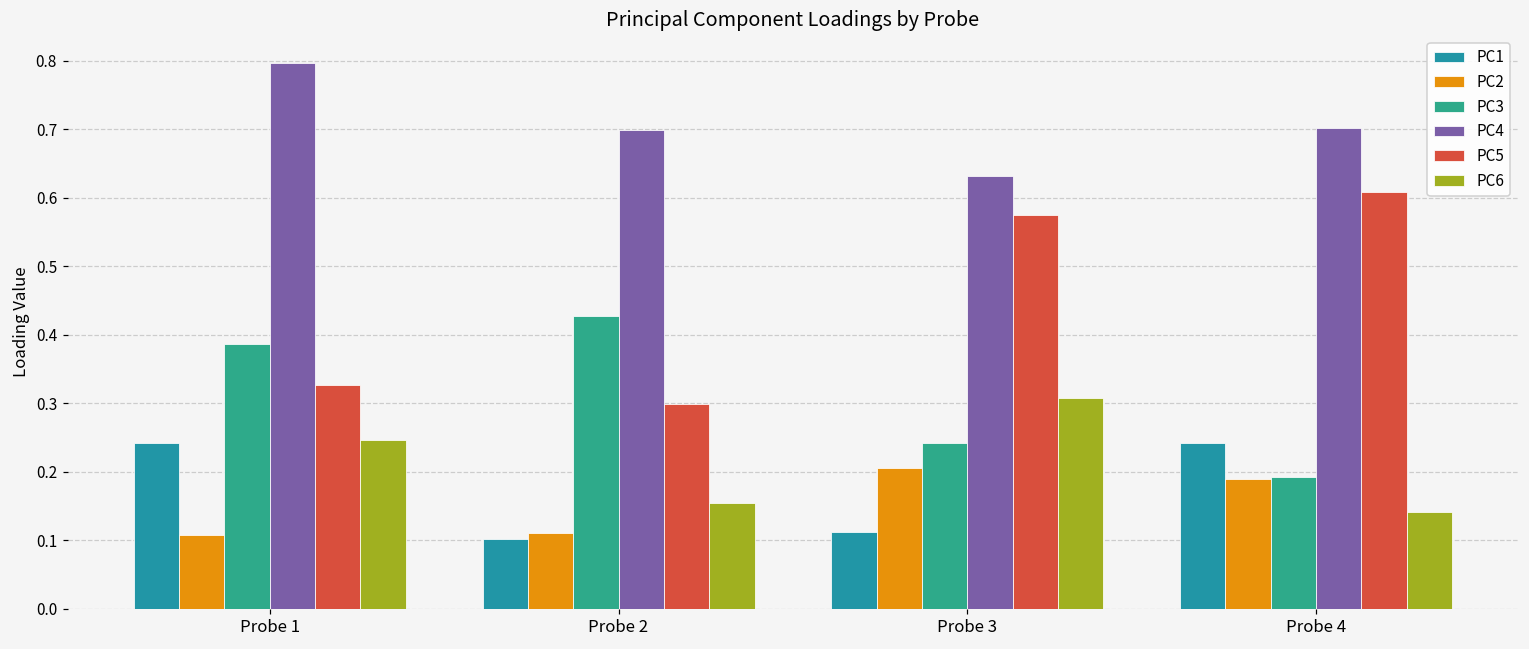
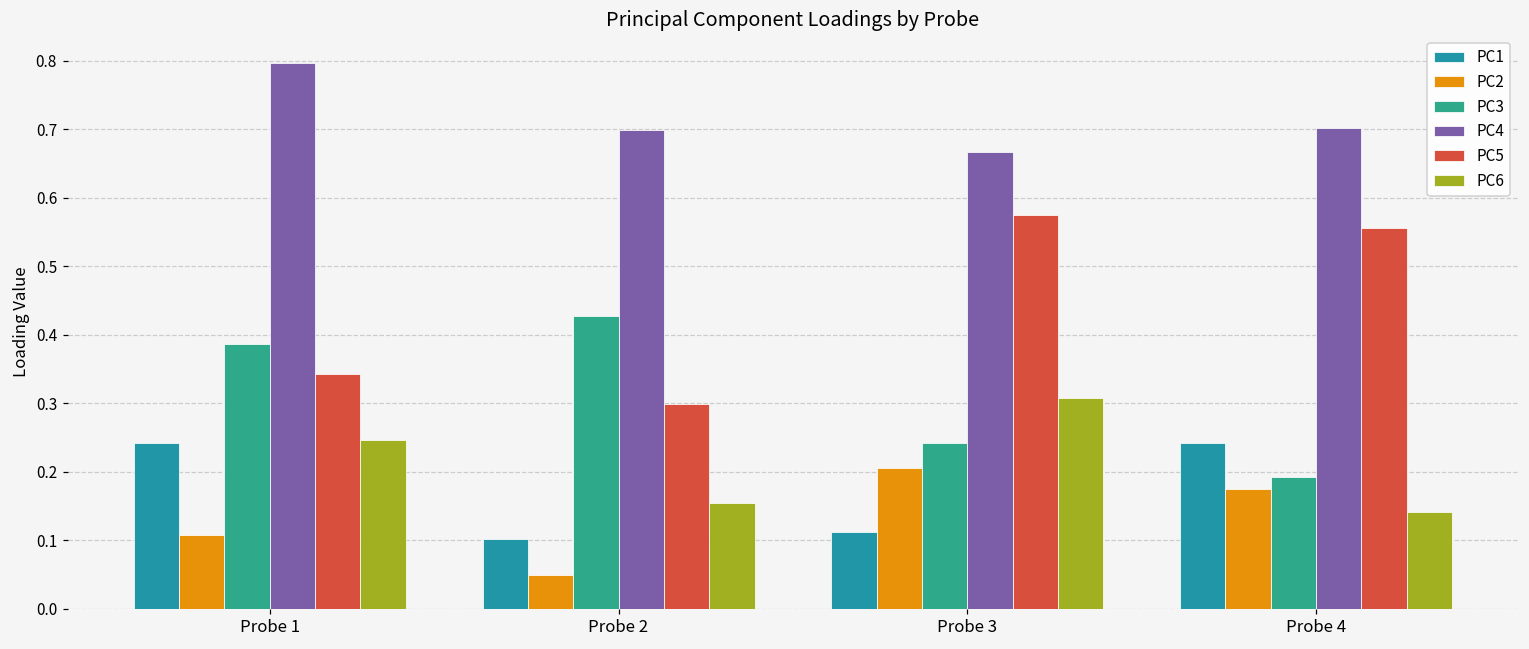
  {
    "PC2": {
      "Probe 1": 0.11,
-     "Probe 2": 0.11,
+     "Probe 2": 0.05,
      "Probe 3": 0.21,
-     "Probe 4": 0.19
+     "Probe 4": 0.18
    },
    "PC4": {
      "Probe 1": 0.80,
      "Probe 2": 0.70,
-     "Probe 3": 0.63,
+     "Probe 3": 0.67,
      "Probe 4": 0.70
    },
    "PC5": {
-     "Probe 1": 0.33,
+     "Probe 1": 0.34,
      "Probe 2": 0.30,
      "Probe 3": 0.58,
-     "Probe 4": 0.61
+     "Probe 4": 0.56
    },
    "PC6": {
      "Probe 1": 0.25,
      "Probe 2": 0.15,
      "Probe 3": 0.31,
      "Probe 4": 0.14
    }
  }
